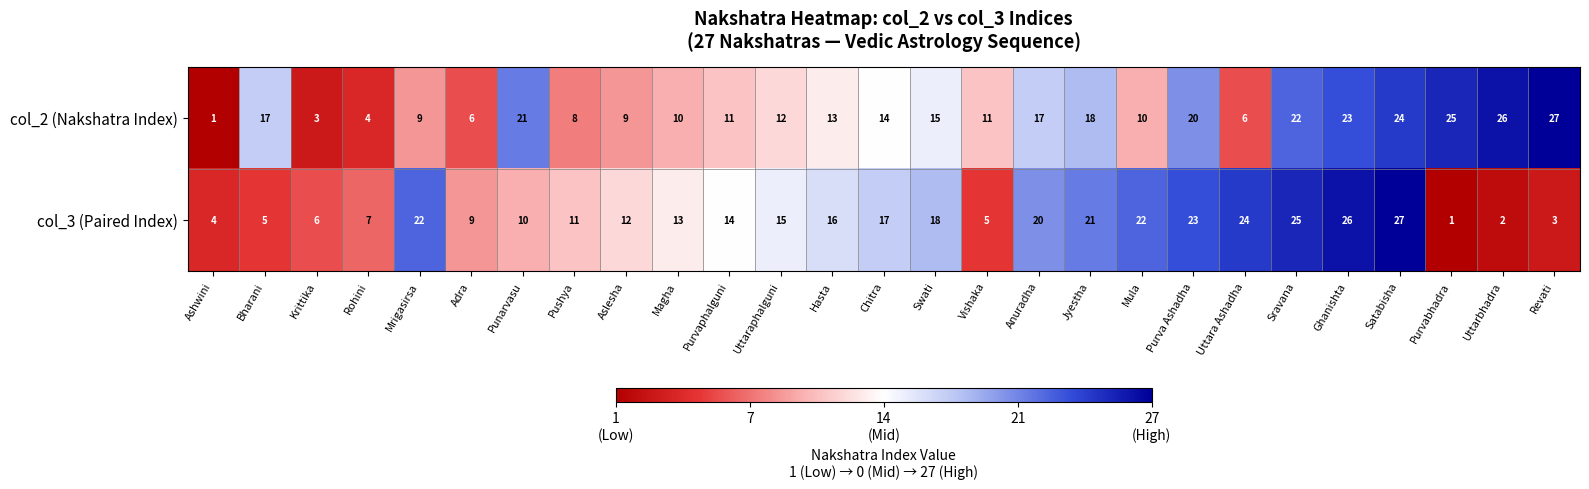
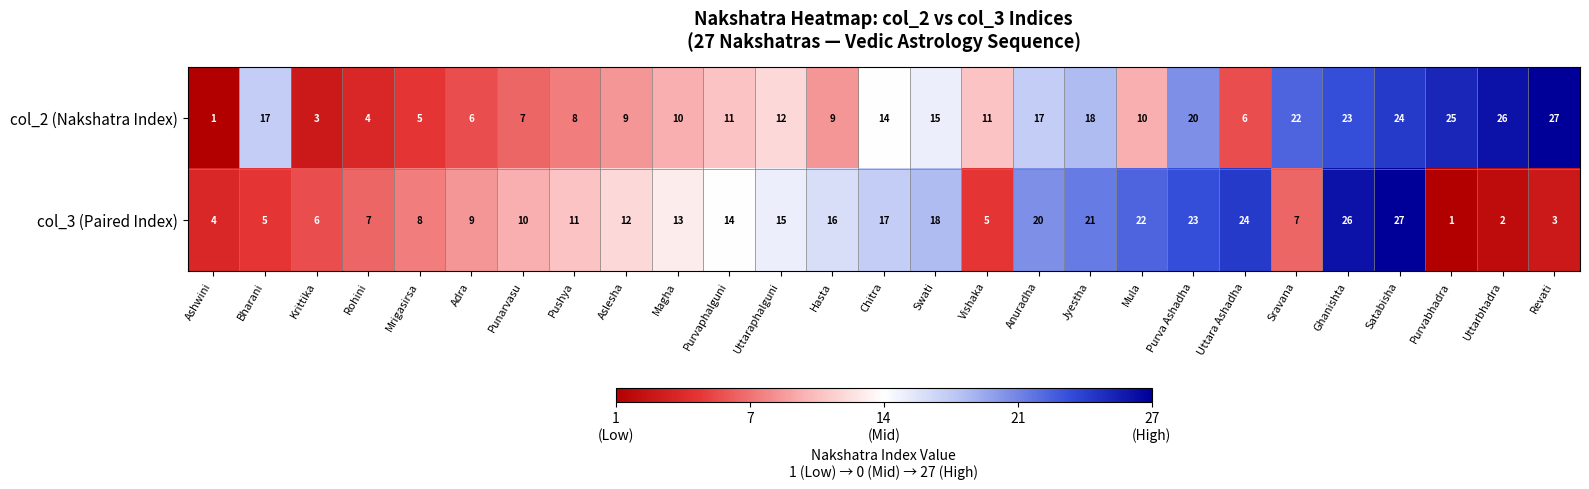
  {
    "col_2 (Nakshatra Index)": {
      "Ashwini": 1,
      "Bharani": 17,
      "Krittika": 3,
      "Rohini": 4,
-     "Mrigasirsa": 9,
+     "Mrigasirsa": 5,
      "Adra": 6,
-     "Punarvasu": 21,
+     "Punarvasu": 7,
      "Pushya": 8,
      "Aslesha": 9,
      "Magha": 10,
      "Purvaphalguni": 11,
      "Uttaraphalguni": 12,
-     "Hasta": 13,
+     "Hasta": 9,
      "Chitra": 14,
      "Swati": 15,
      "Vishaka": 11,
      "Anuradha": 17,
      "Jyestha": 18,
      "Mula": 10,
      "Purva Ashadha": 20,
      "Uttara Ashadha": 6,
      "Sravana": 22,
      "Ghanishta": 23,
      "Satabisha": 24,
      "Purvabhadra": 25,
      "Uttarbhadra": 26,
      "Revati": 27
    },
    "col_3 (Paired Index)": {
      "Ashwini": 4,
      "Bharani": 5,
      "Krittika": 6,
      "Rohini": 7,
-     "Mrigasirsa": 22,
+     "Mrigasirsa": 8,
      "Adra": 9,
      "Punarvasu": 10,
      "Pushya": 11,
      "Aslesha": 12,
      "Magha": 13,
      "Purvaphalguni": 14,
      "Uttaraphalguni": 15,
      "Hasta": 16,
      "Chitra": 17,
      "Swati": 18,
      "Vishaka": 5,
      "Anuradha": 20,
      "Jyestha": 21,
      "Mula": 22,
      "Purva Ashadha": 23,
      "Uttara Ashadha": 24,
-     "Sravana": 25,
+     "Sravana": 7,
      "Ghanishta": 26,
      "Satabisha": 27,
      "Purvabhadra": 1,
      "Uttarbhadra": 2,
      "Revati": 3
    }
  }
